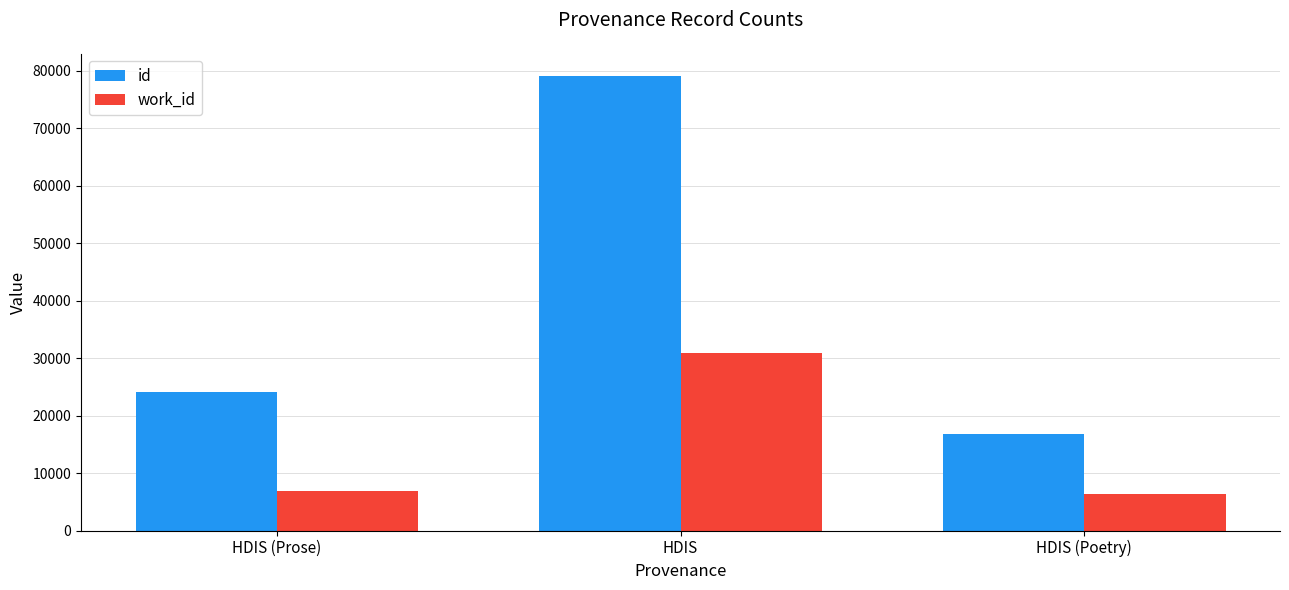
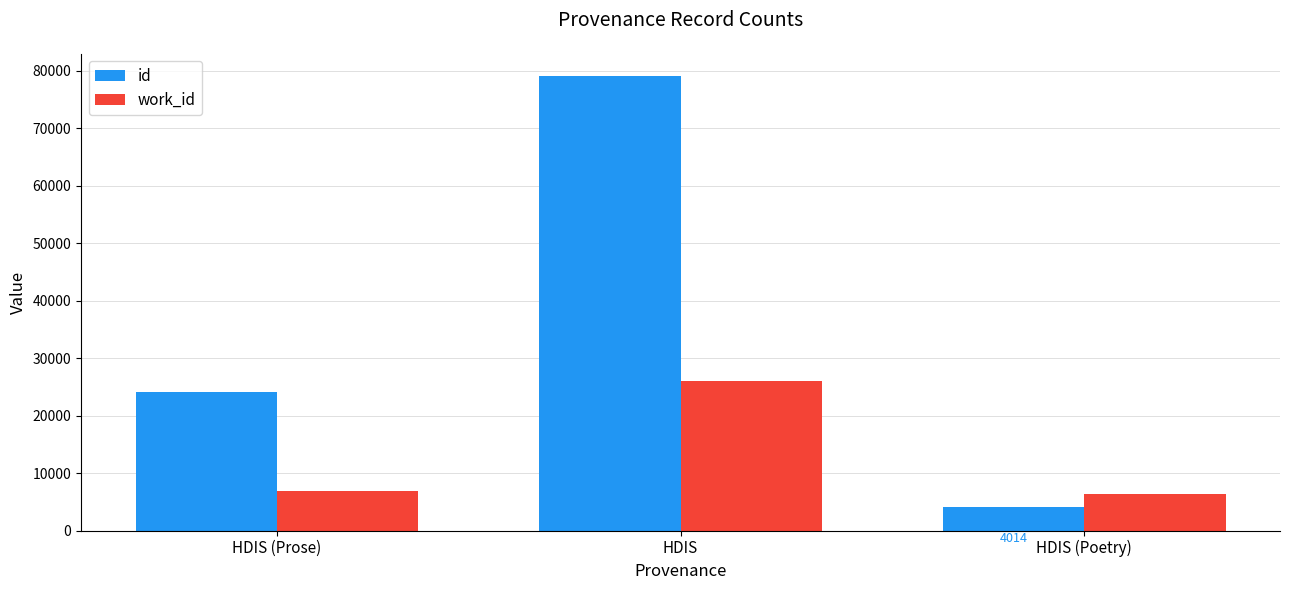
  {
    "id": {
      "HDIS (Prose)": 24000,
      "HDIS": 79000,
-     "HDIS (Poetry)": 17000
+     "HDIS (Poetry)": 4000
    },
    "work_id": {
      "HDIS (Prose)": 7000,
-     "HDIS": 31000,
+     "HDIS": 26000,
      "HDIS (Poetry)": 6000
    }
  }
